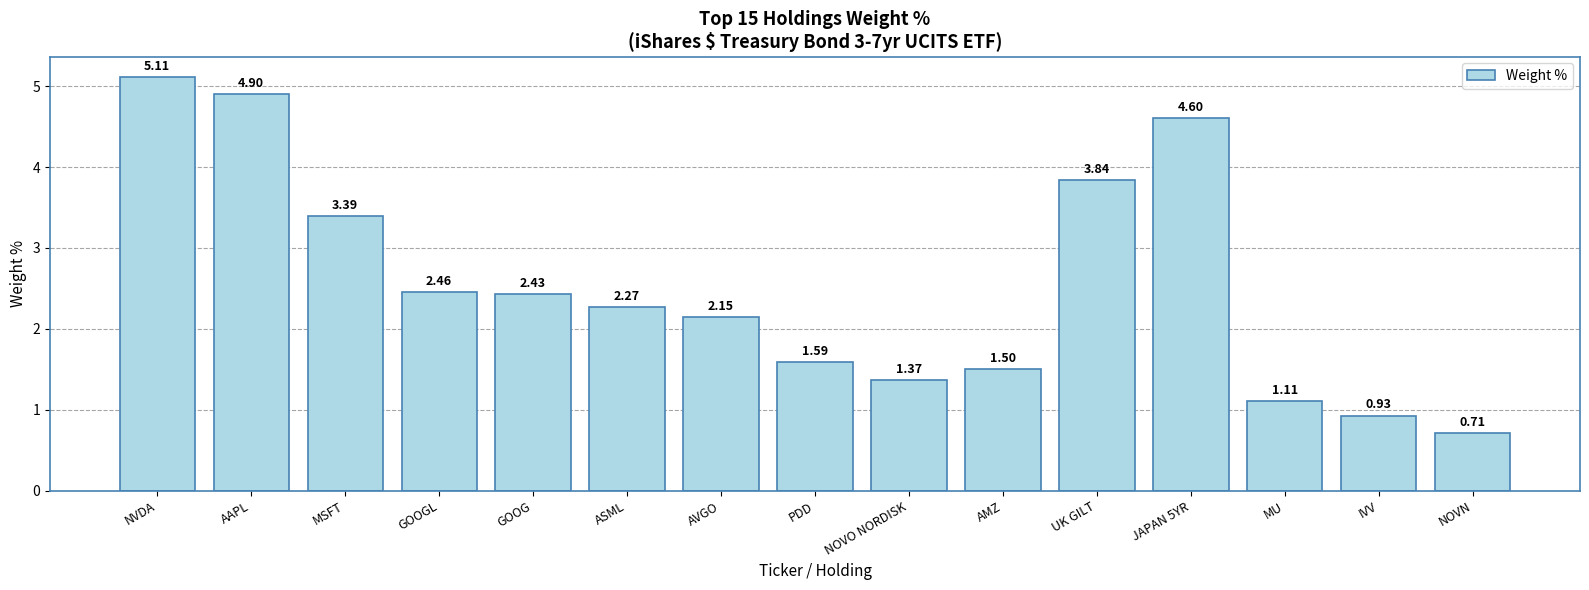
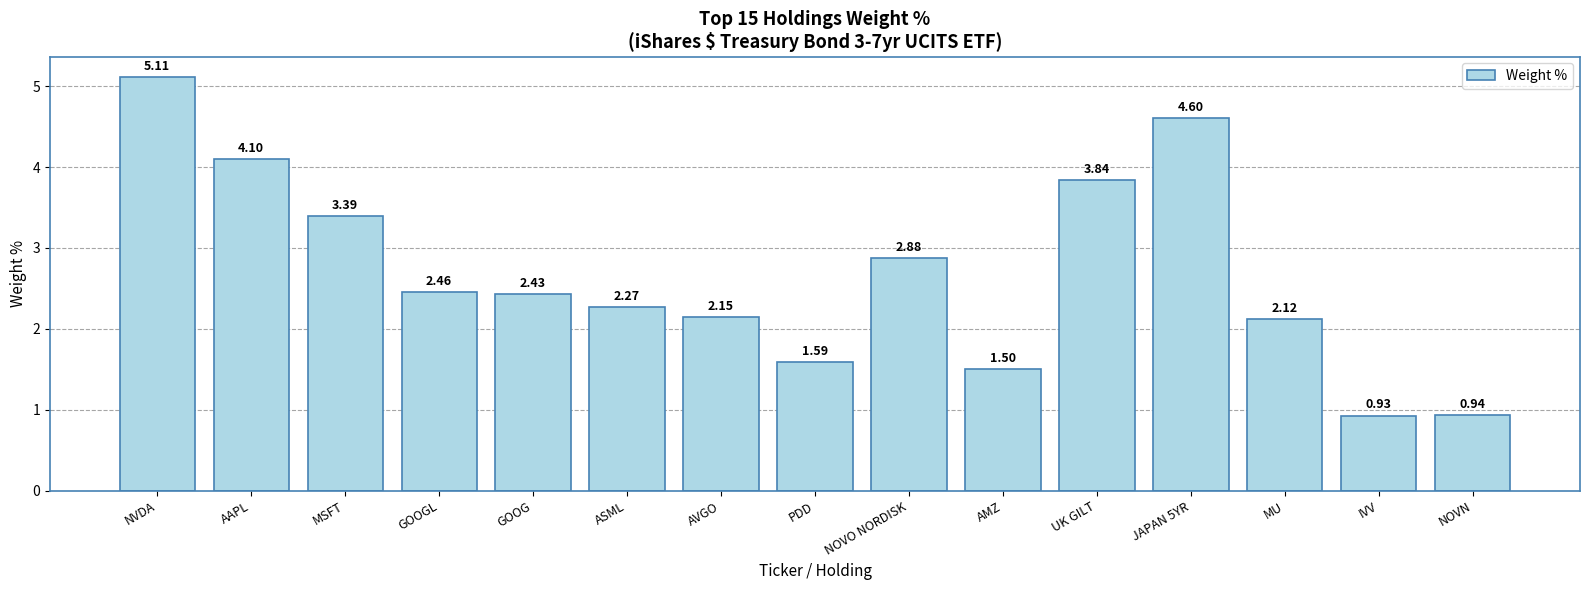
  {
    "NVDA": 5.11,
-   "AAPL": 4.90,
+   "AAPL": 4.10,
    "MSFT": 3.39,
    "GOOGL": 2.46,
    "GOOG": 2.43,
    "ASML": 2.27,
    "AVGO": 2.15,
    "PDD": 1.59,
-   "NOVO NORDISK": 1.37,
+   "NOVO NORDISK": 2.88,
    "AMZ": 1.50,
    "UK GILT": 3.84,
    "JAPAN 5YR": 4.60,
-   "MU": 1.11,
+   "MU": 2.12,
    "IVV": 0.93,
-   "NOVN": 0.71
+   "NOVN": 0.94
  }
